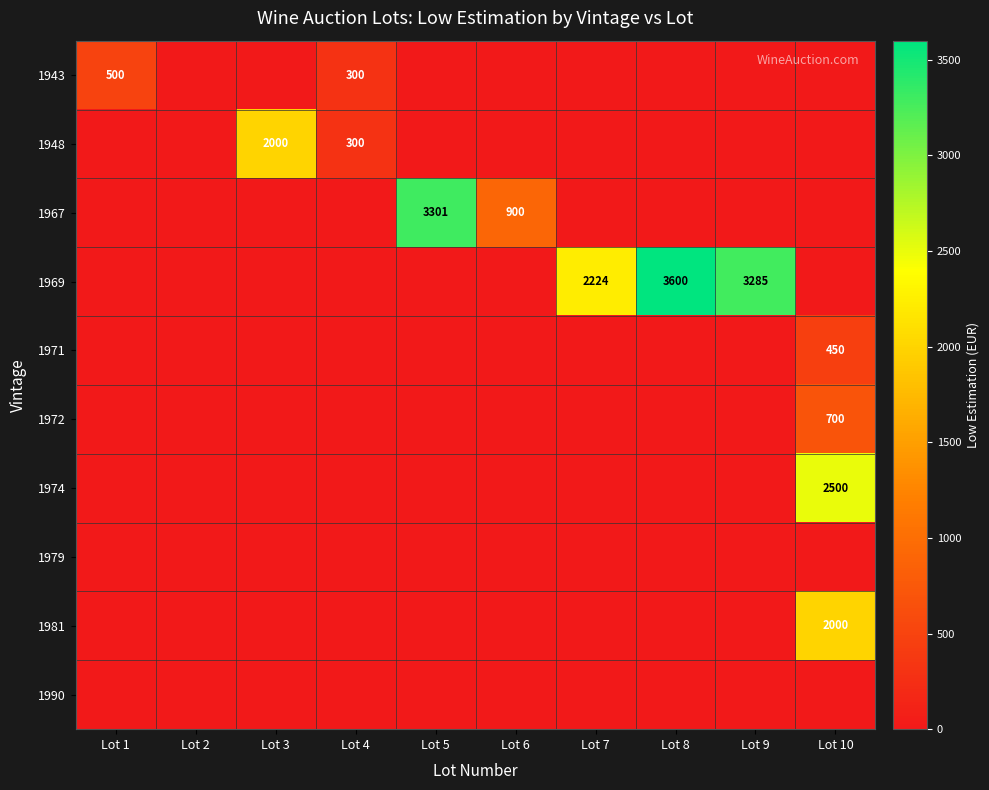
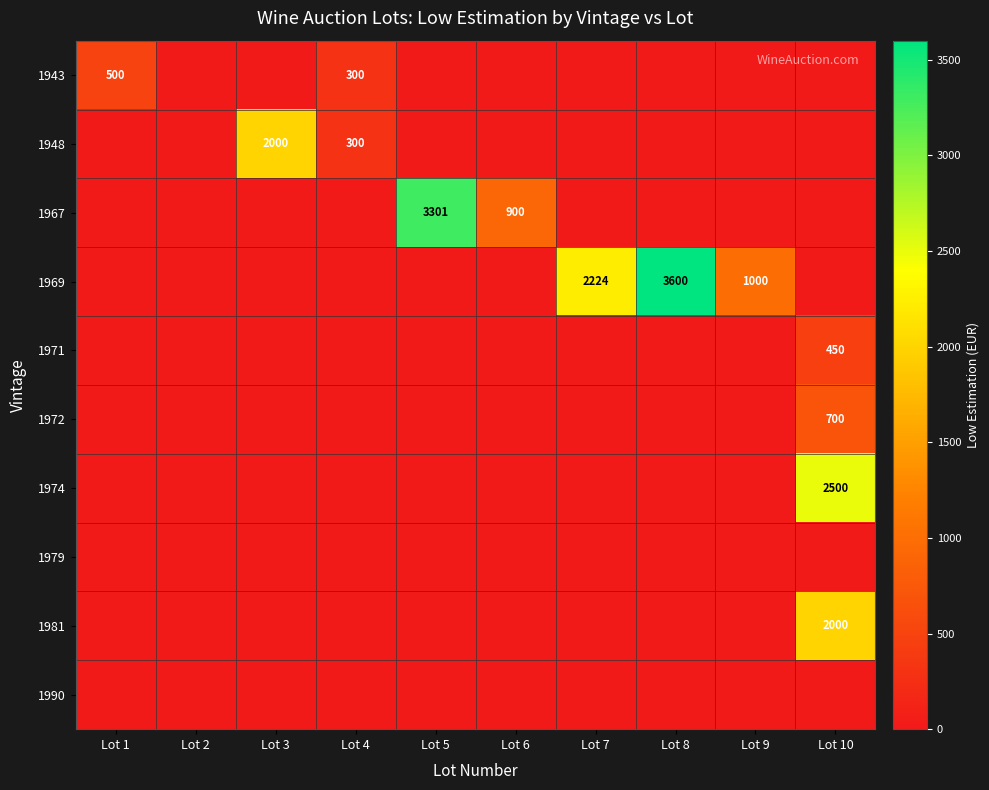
  {
    "1943": {
      "Lot 1": 500,
      "Lot 4": 300
    },
    "1948": {
      "Lot 3": 2000,
      "Lot 4": 300
    },
    "1967": {
      "Lot 5": 3301,
      "Lot 6": 900
    },
    "1969": {
      "Lot 7": 2224,
      "Lot 8": 3600,
-     "Lot 9": 3285
+     "Lot 9": 1000
    },
    "1971": {
      "Lot 10": 450
    },
    "1972": {
      "Lot 10": 700
    },
    "1974": {
      "Lot 10": 2500
    },
    "1981": {
      "Lot 10": 2000
    }
  }
